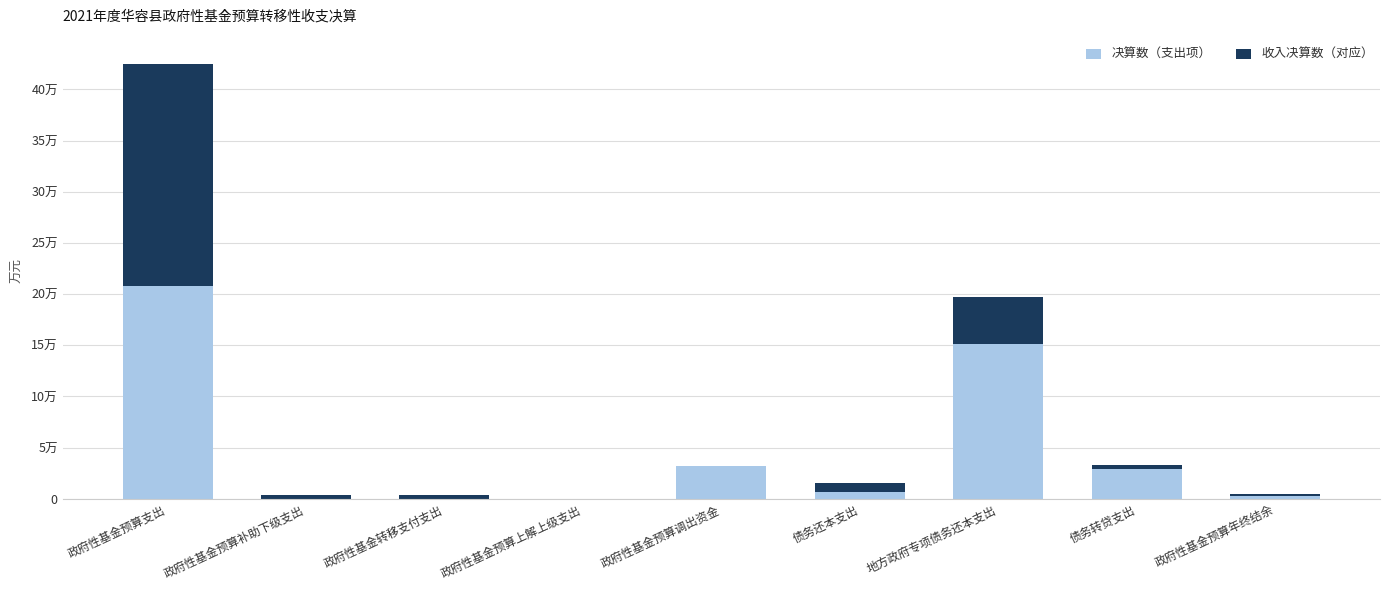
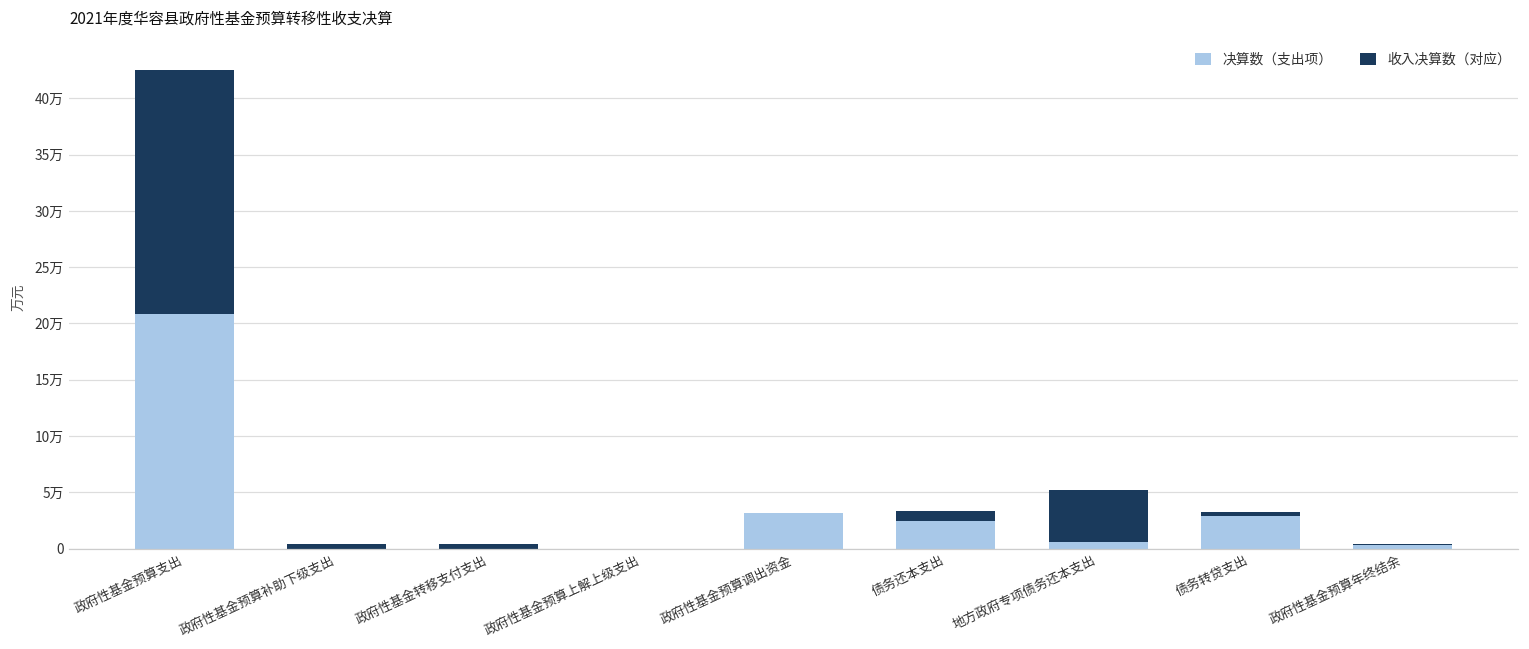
  {
    "决算数（支出项）": {
      "政府性基金预算支出": "20.8万",
      "政府性基金预算补助下级支出": "0.0万",
      "政府性基金转移支付支出": "0.0万",
      "政府性基金预算调出资金": "3.2万",
-     "债务还本支出": "0.6万",
-     "地方政府专项债务还本支出": "15.2万",
+     "债务还本支出": "2.5万",
+     "地方政府专项债务还本支出": "0.6万",
      "债务转贷支出": "2.9万",
      "政府性基金预算年终结余": "0.3万"
    },
    "收入决算数（对应）": {
      "政府性基金预算支出": "21.7万",
      "政府性基金预算补助下级支出": "0.4万",
      "政府性基金转移支付支出": "0.4万",
      "政府性基金预算上解上级支出": "0.0万",
      "政府性基金预算调出资金": "0.0万",
      "债务还本支出": "0.9万",
      "地方政府专项债务还本支出": "4.5万",
      "债务转贷支出": "0.4万"
    }
  }
